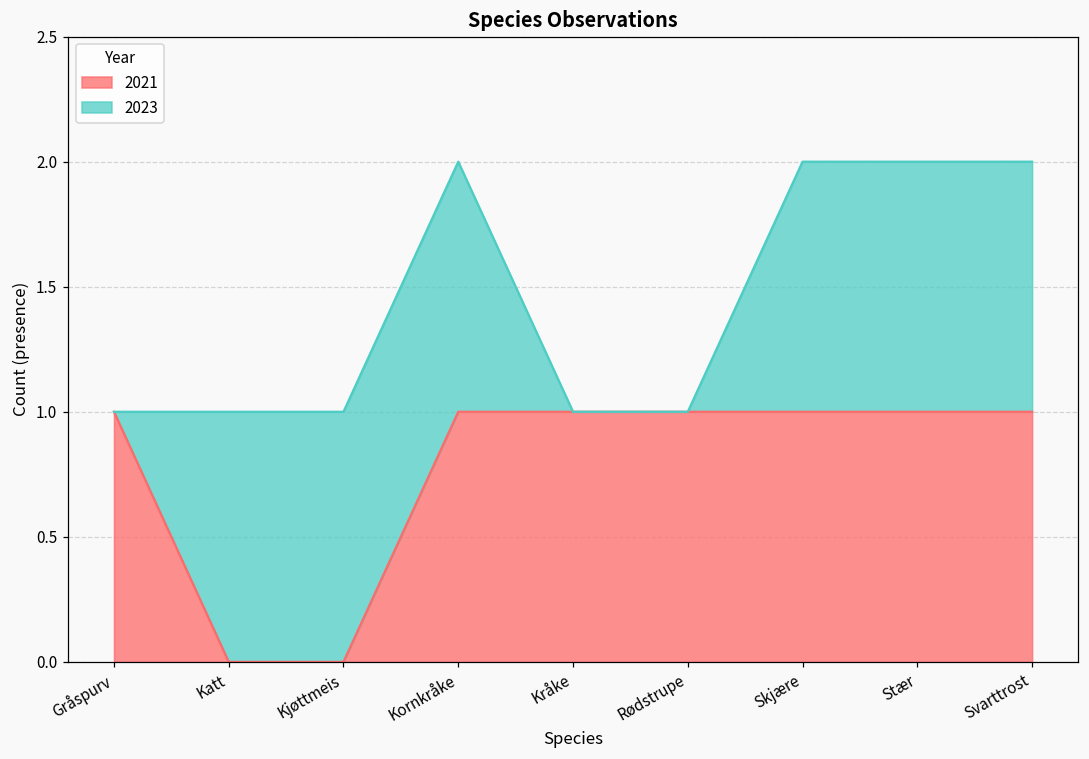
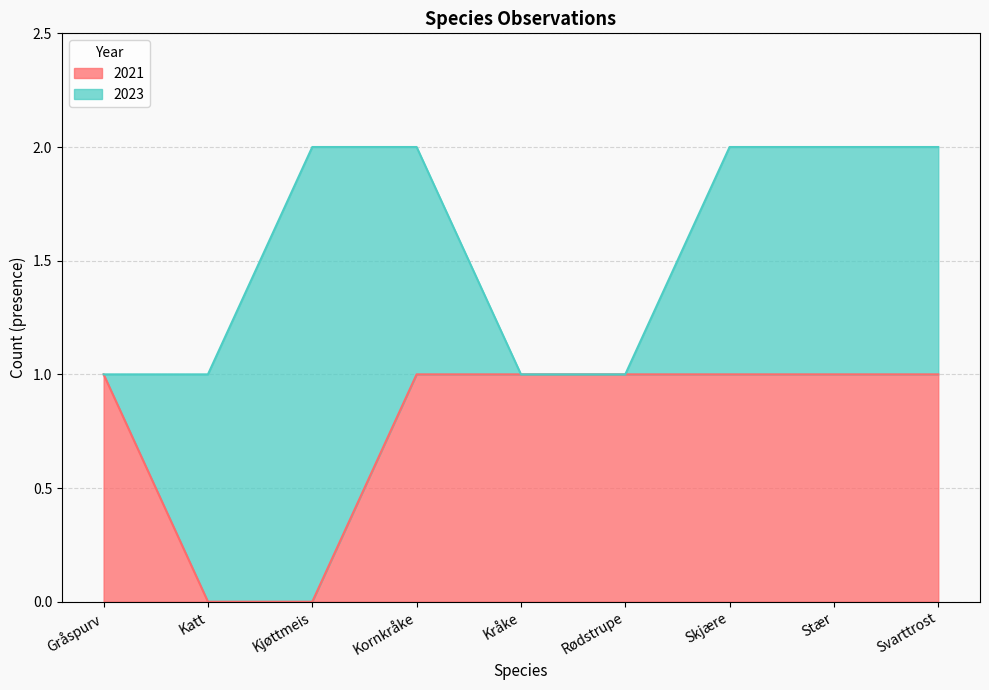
  {
    "2021": {
      "Katt": 0,
      "Kjøttmeis": 0,
      "Kornkråke": 1,
      "Skjære": 1,
      "Stær": 1,
      "Svarttrost": 1
    },
    "2023": {
      "Katt": 1,
-     "Kjøttmeis": 1,
+     "Kjøttmeis": 2,
      "Kornkråke": 2,
      "Skjære": 2,
      "Stær": 2,
      "Svarttrost": 2
    }
  }
